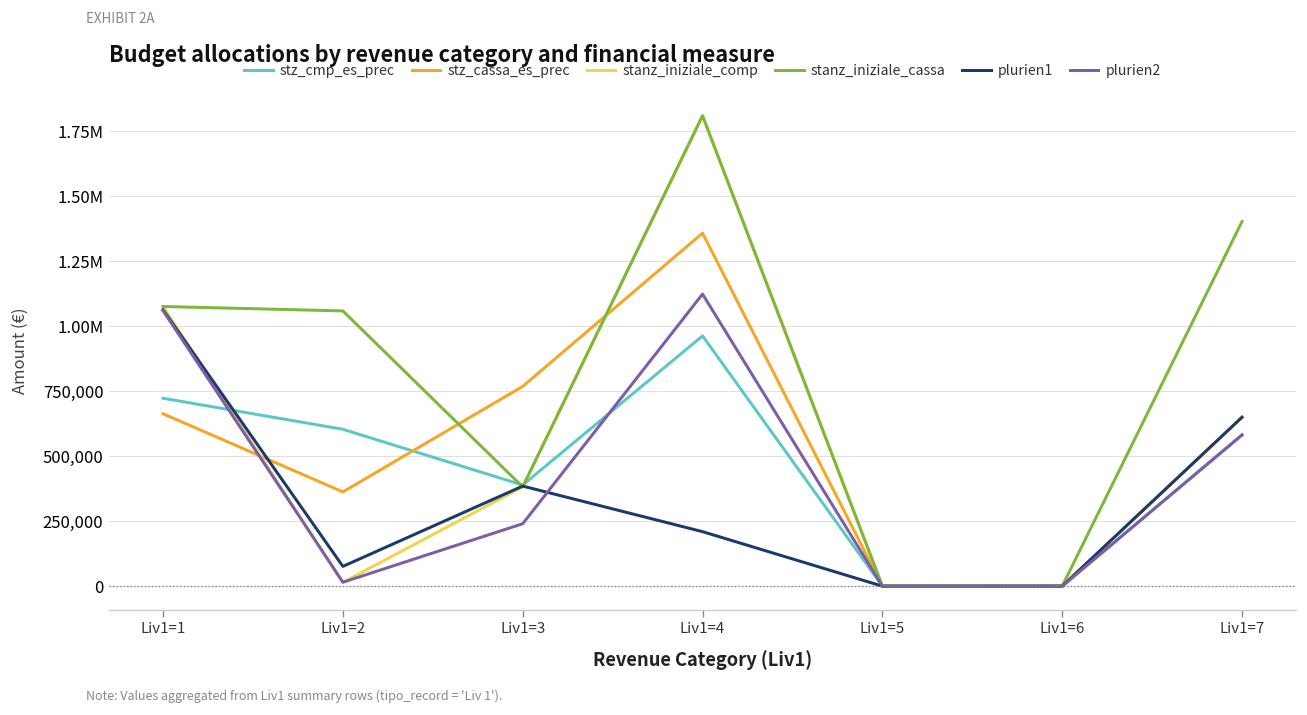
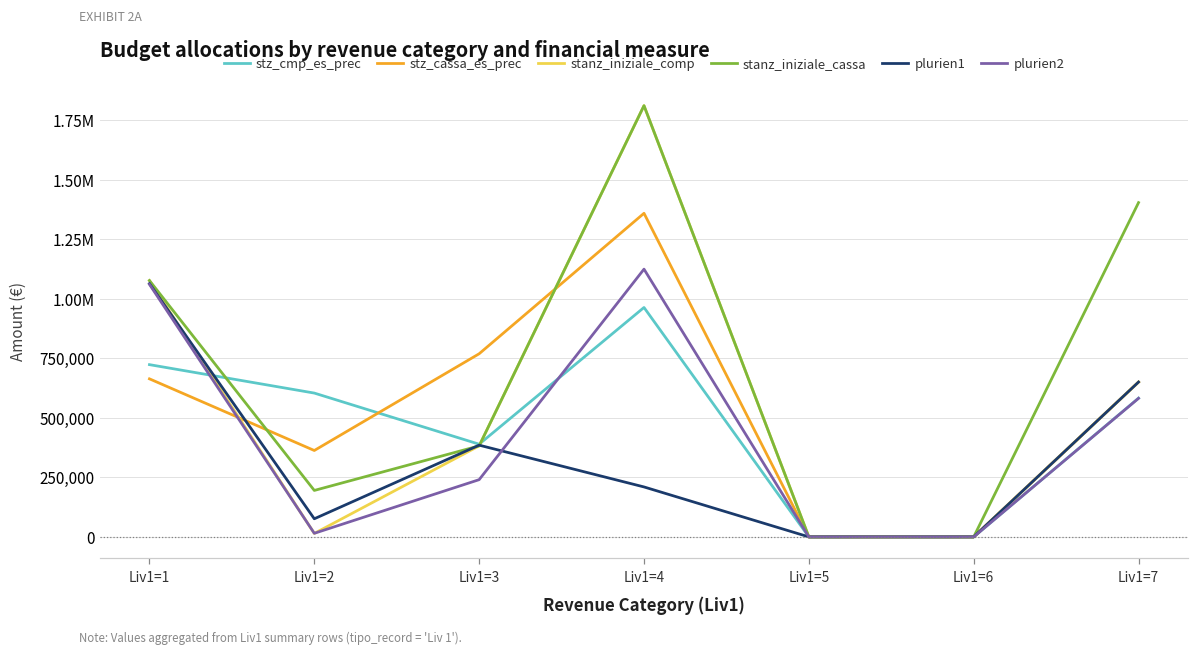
  {
    "stz_cmp_es_prec": {
      "Liv1=1": "720,000",
      "Liv1=2": "600,000",
      "Liv1=4": "960,000"
    },
    "stz_cassa_es_prec": {
      "Liv1=1": "660,000",
      "Liv1=2": "360,000",
      "Liv1=3": "770,000",
      "Liv1=4": "1,360,000"
    },
    "stanz_iniziale_cassa": {
-     "Liv1=2": "1,060,000",
+     "Liv1=2": "200,000",
      "Liv1=7": "1,400,000"
    },
    "plurien1": {
      "Liv1=2": "80,000",
      "Liv1=4": "210,000"
    },
    "plurien2": {
      "Liv1=3": "240,000",
      "Liv1=4": "1,120,000"
    }
  }
